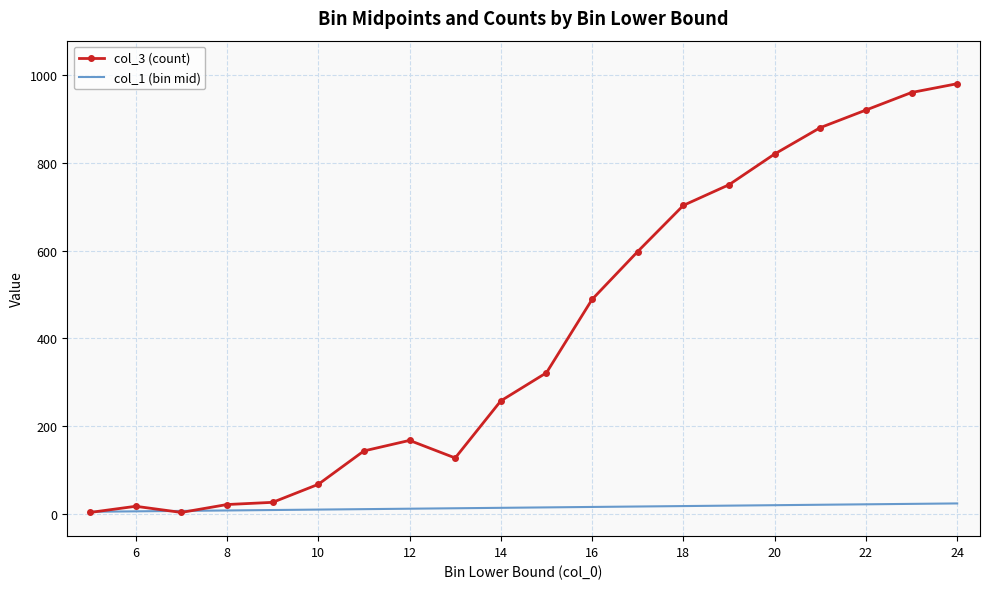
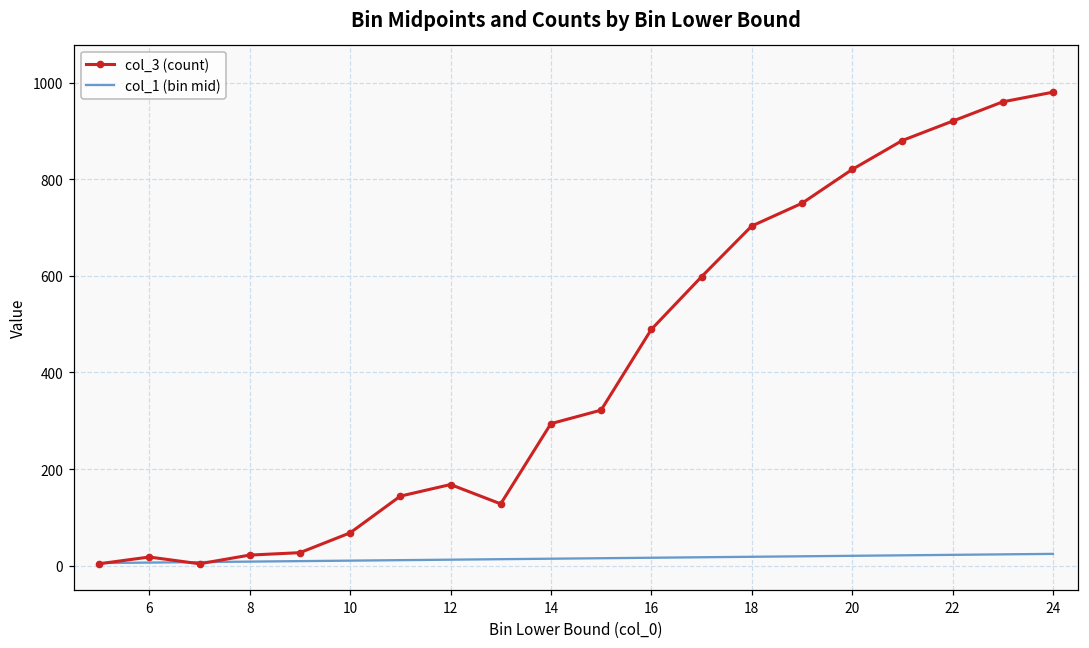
  {
    "col_3 (count)": {
      "6": 20,
      "8": 20,
      "10": 70,
      "12": 170,
-     "14": 260,
+     "14": 290,
      "16": 490,
      "18": 700,
      "20": 820,
      "22": 920,
      "24": 980
    },
    "col_1 (bin mid)": {
      "6": 10,
      "8": 10,
      "10": 10,
      "12": 10,
      "14": 10,
      "16": 20,
      "18": 20,
      "20": 20,
      "22": 20,
      "24": 20
    }
  }
